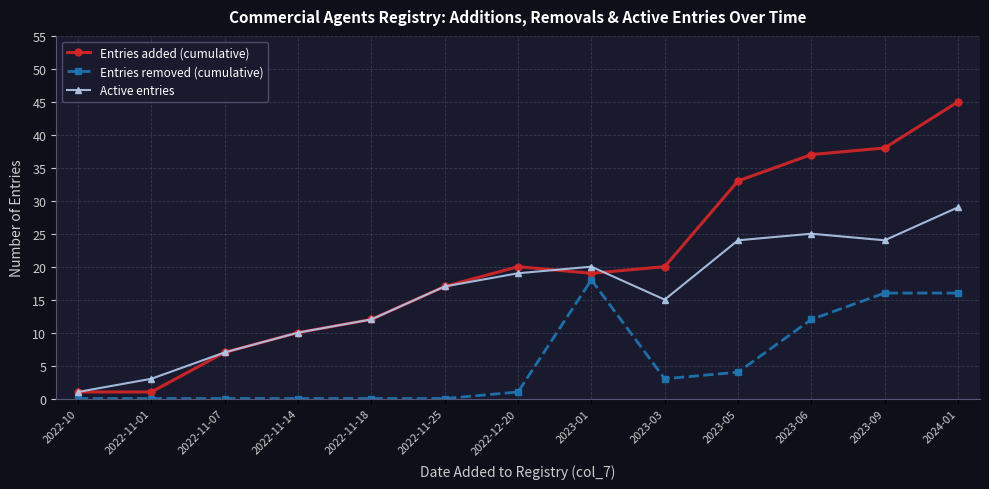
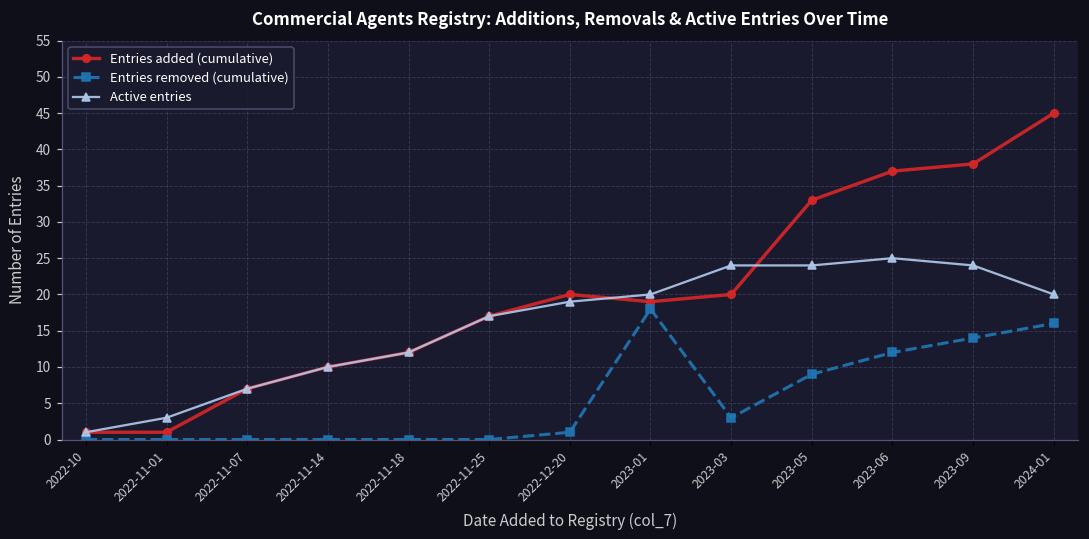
  {
    "Entries added (cumulative)": {
      "2022-11-01": 1,
      "2022-12-20": 20,
      "2023-01": 19,
      "2023-03": 20,
      "2023-05": 33,
      "2023-06": 37,
      "2023-09": 38,
      "2024-01": 45
    },
    "Entries removed (cumulative)": {
      "2022-10": 0,
      "2022-11-01": 0,
      "2022-11-07": 0,
      "2022-11-14": 0,
      "2022-11-18": 0,
      "2022-11-25": 0,
      "2022-12-20": 1,
      "2023-01": 18,
      "2023-03": 3,
-     "2023-05": 4,
+     "2023-05": 9,
      "2023-06": 12,
-     "2023-09": 16,
+     "2023-09": 14,
      "2024-01": 16
    },
    "Active entries": {
      "2022-11-01": 3,
      "2022-12-20": 19,
      "2023-01": 20,
-     "2023-03": 15,
+     "2023-03": 24,
      "2023-05": 24,
      "2023-06": 25,
      "2023-09": 24,
-     "2024-01": 29
+     "2024-01": 20
    }
  }
